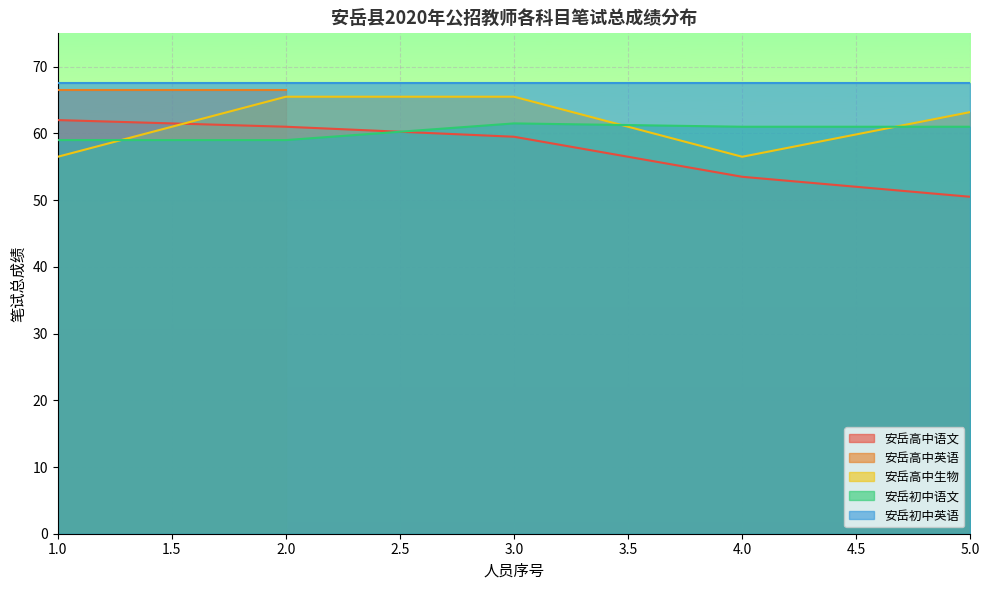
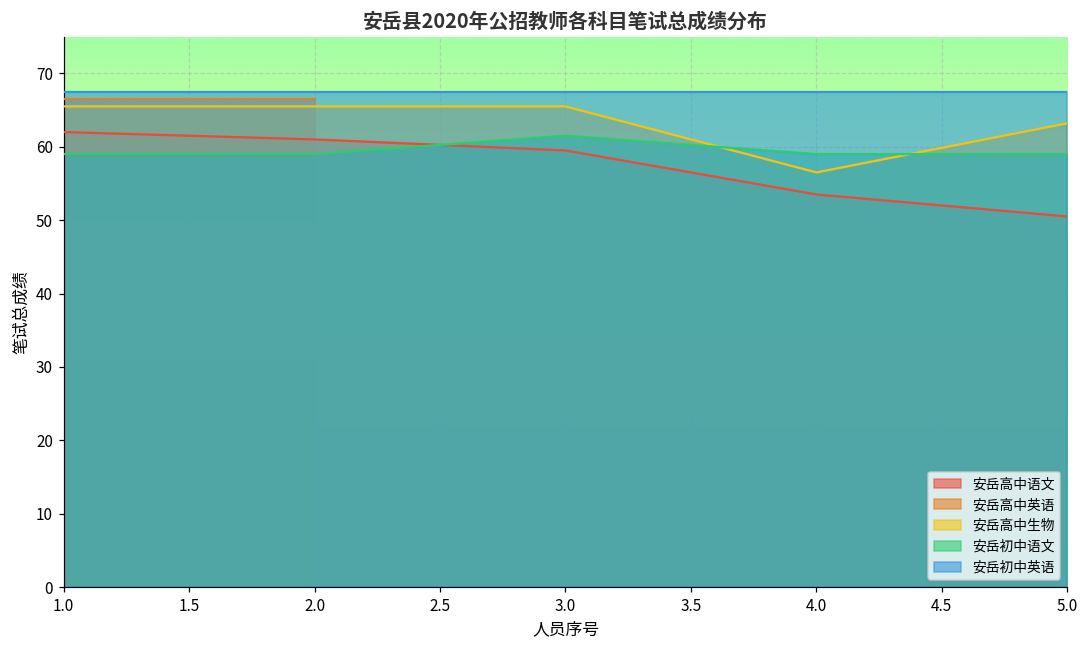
  {
    "安岳高中生物": {
-     "1.0": 57,
+     "1.0": 66,
      "2.0": 66,
      "3.0": 66,
      "4.0": 57,
      "5.0": 63
    },
    "安岳初中语文": {
      "1.0": 59,
      "2.0": 59,
      "3.0": 62,
-     "4.0": 61,
-     "5.0": 61
+     "4.0": 59,
+     "5.0": 59
    },
    "安岳初中英语": {
      "1.0": 68,
      "2.0": 68,
      "3.0": 68,
      "4.0": 68,
      "5.0": 68
    }
  }
